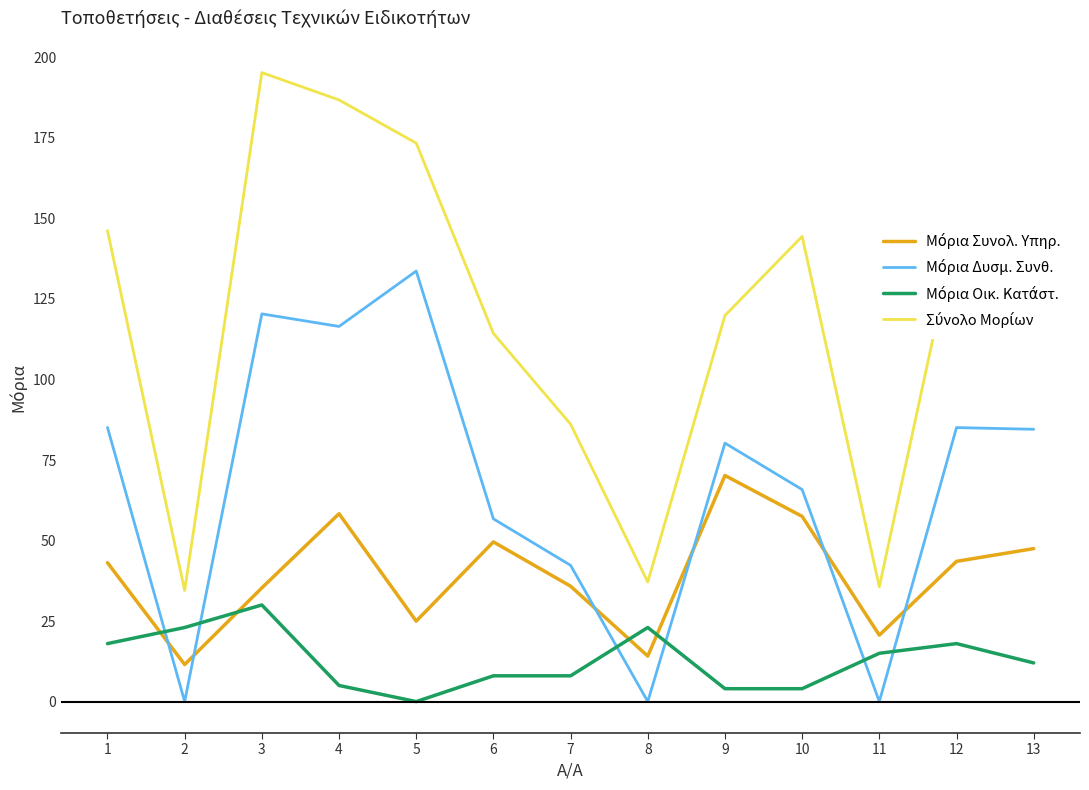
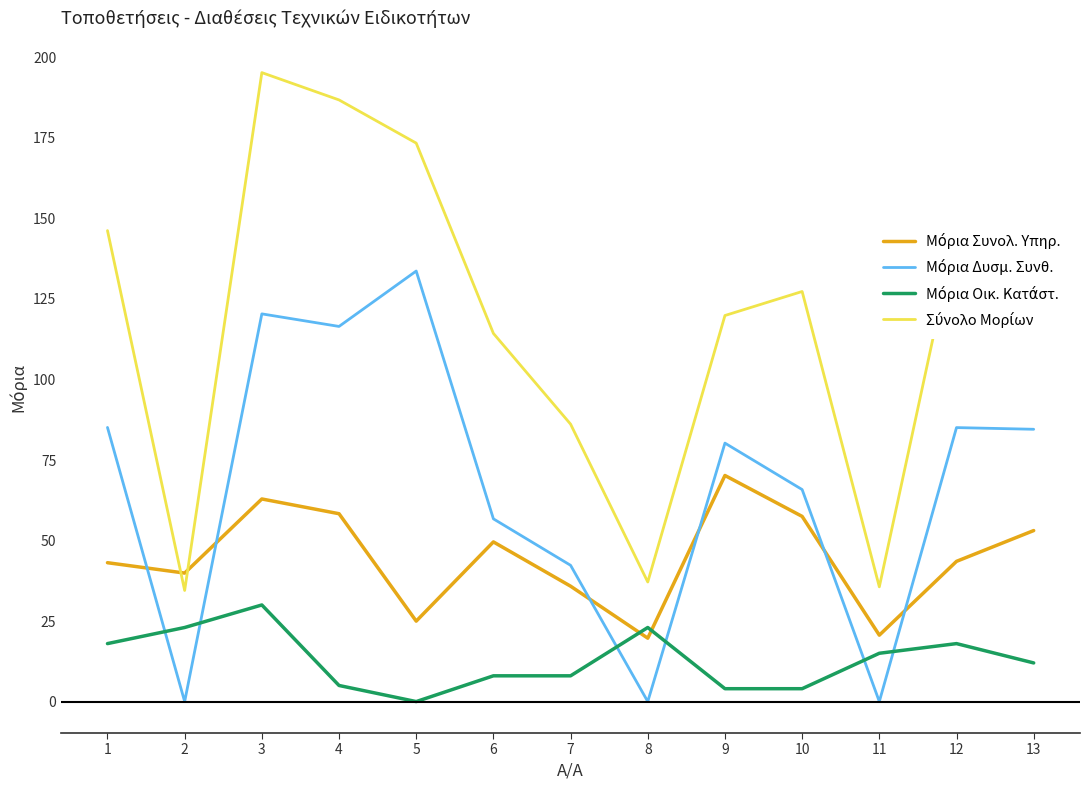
  {
    "Μόρια Συνολ. Υπηρ.": {
      "1": 43,
-     "2": 12,
-     "3": 35,
+     "2": 40,
+     "3": 63,
      "4": 58,
      "5": 25,
      "6": 50,
      "7": 36,
-     "8": 14,
+     "8": 20,
      "9": 70,
      "10": 58,
      "11": 21,
      "12": 44,
-     "13": 48
+     "13": 53
    },
    "Μόρια Δυσμ. Συνθ.": {
      "1": 85,
      "2": 0,
      "3": 120,
      "4": 116,
      "5": 134,
      "6": 57,
      "7": 42,
      "8": 0,
      "9": 80,
      "10": 66,
      "11": 0,
      "12": 85,
      "13": 85
    },
    "Μόρια Οικ. Κατάστ.": {
      "1": 18,
      "2": 23,
      "3": 30,
      "4": 5,
      "5": 0,
      "6": 8,
      "7": 8,
      "8": 23,
      "9": 4,
      "10": 4,
      "11": 15,
      "12": 18,
      "13": 12
    },
    "Σύνολο Μορίων": {
      "1": 146,
      "2": 35,
      "3": 195,
      "4": 187,
      "5": 173,
      "6": 114,
      "7": 86,
      "8": 37,
      "9": 120,
-     "10": 144,
+     "10": 127,
      "11": 36
    }
  }
